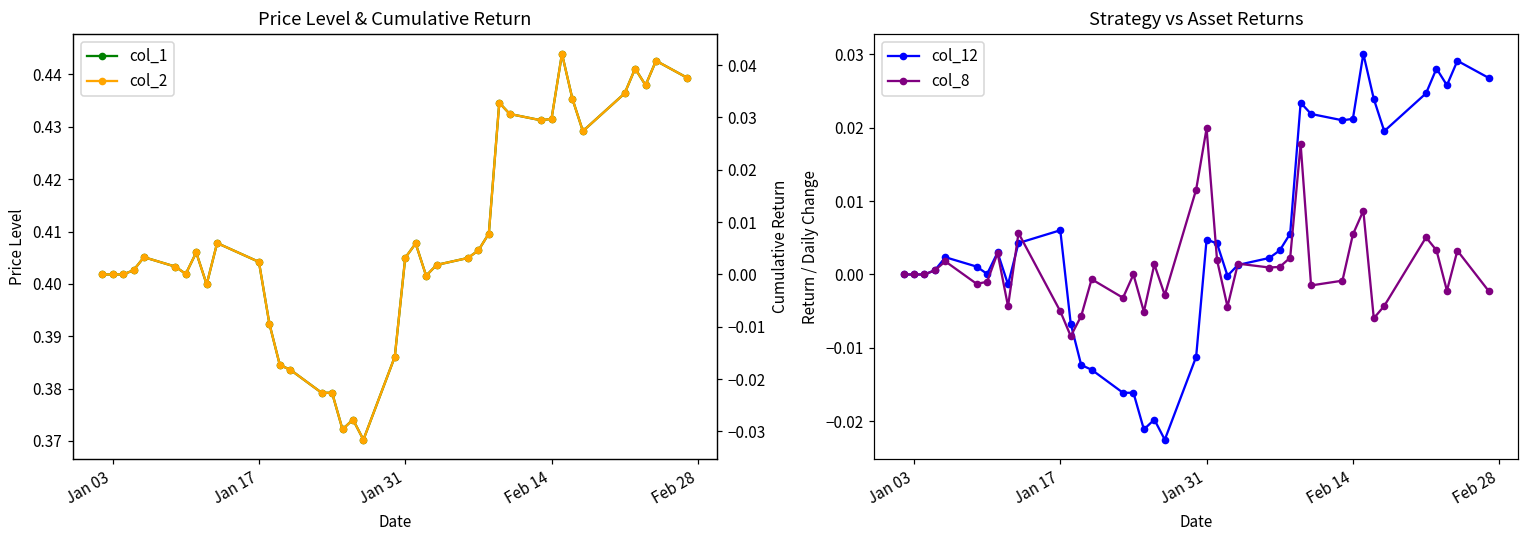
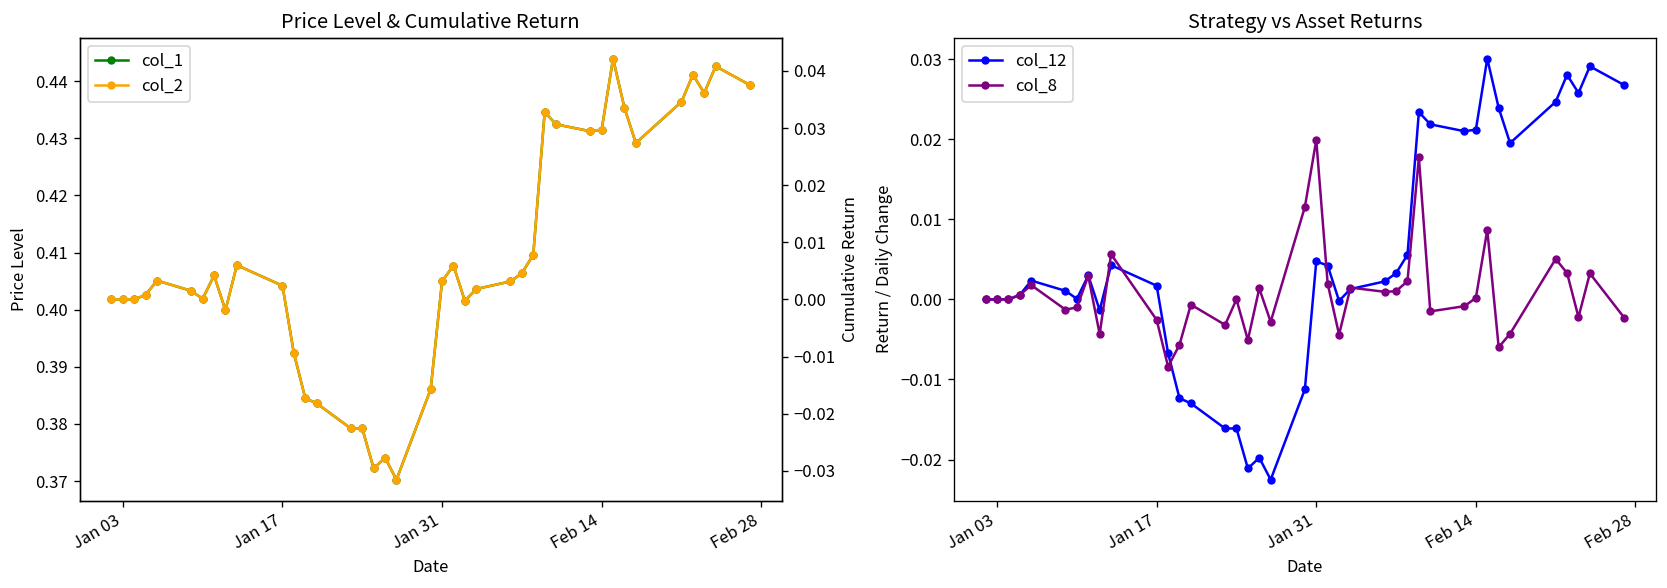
  {
    "Strategy vs Asset Returns": {
      "col_12": {
-       "Jan 17": 0.006,
+       "Jan 17": 0.002,
        "Jan 31": 0.005,
        "Feb 14": 0.021
      },
      "col_8": {
-       "Jan 17": -0.005,
+       "Jan 17": -0.003,
        "Jan 31": 0.020,
-       "Feb 14": 0.005
+       "Feb 14": 0.000
      }
    }
  }
